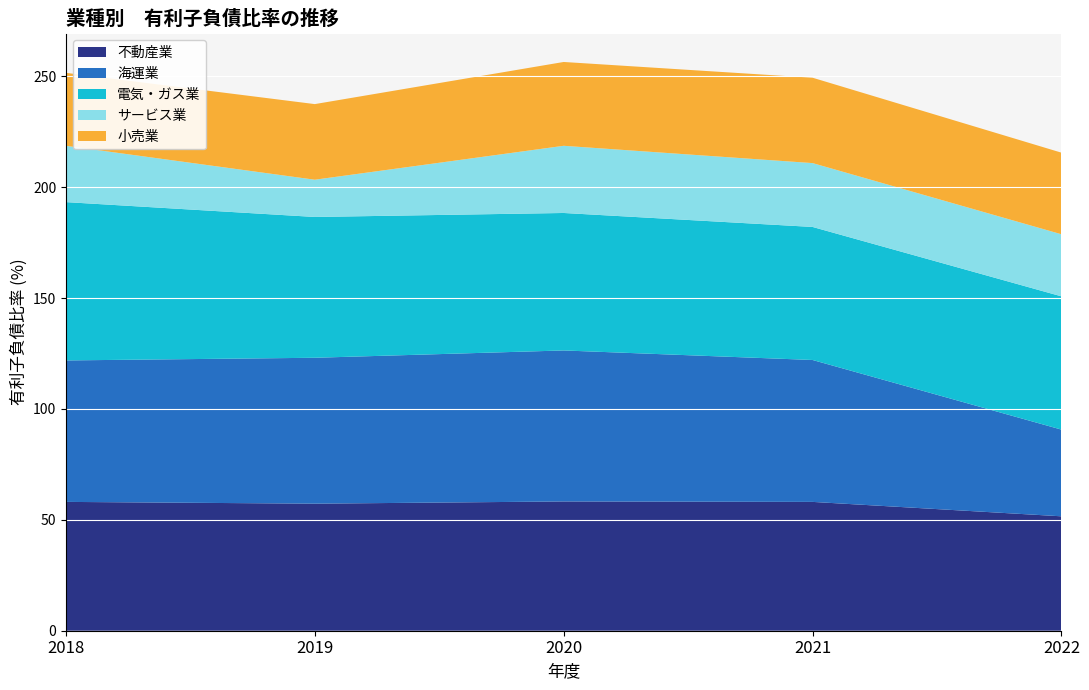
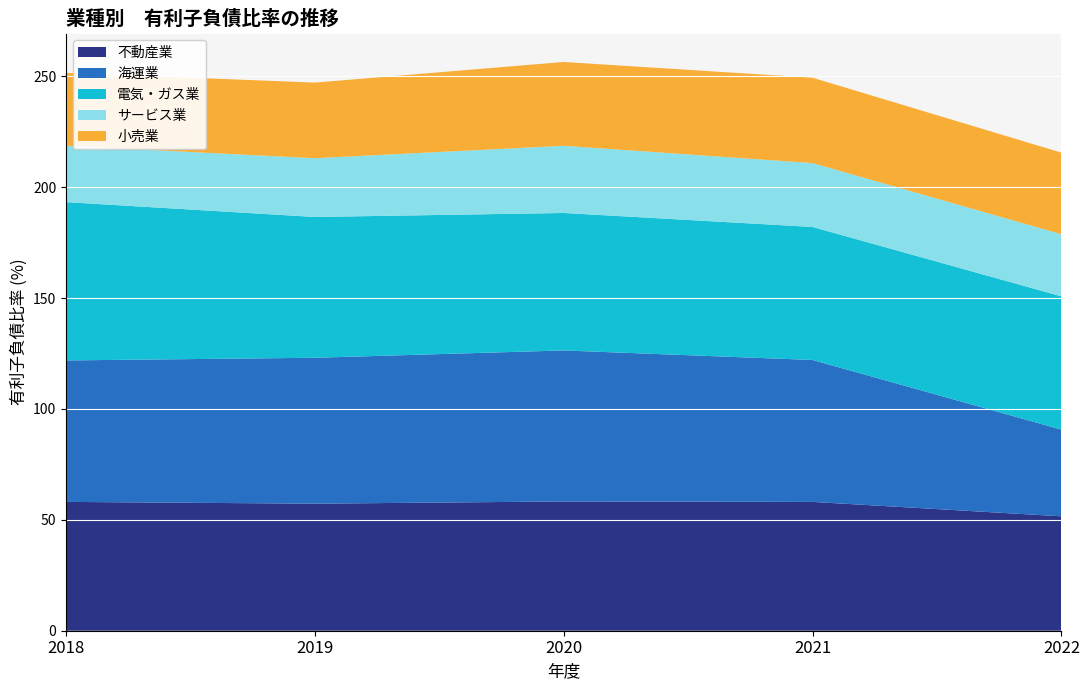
  {
    "不動産業": {
      "2018": 58,
      "2019": 57,
      "2020": 58,
      "2021": 58,
      "2022": 52
    },
    "海運業": {
      "2018": 64,
      "2019": 66,
      "2020": 68,
      "2021": 64,
      "2022": 39
    },
    "電気・ガス業": {
      "2018": 71,
      "2019": 64,
      "2020": 62,
      "2021": 60,
      "2022": 60
    },
    "サービス業": {
      "2018": 25,
-     "2019": 17,
+     "2019": 27,
      "2020": 30,
      "2021": 29,
      "2022": 28
    },
    "小売業": {
      "2018": 33,
      "2019": 34,
      "2020": 38,
      "2021": 39,
      "2022": 37
    }
  }
